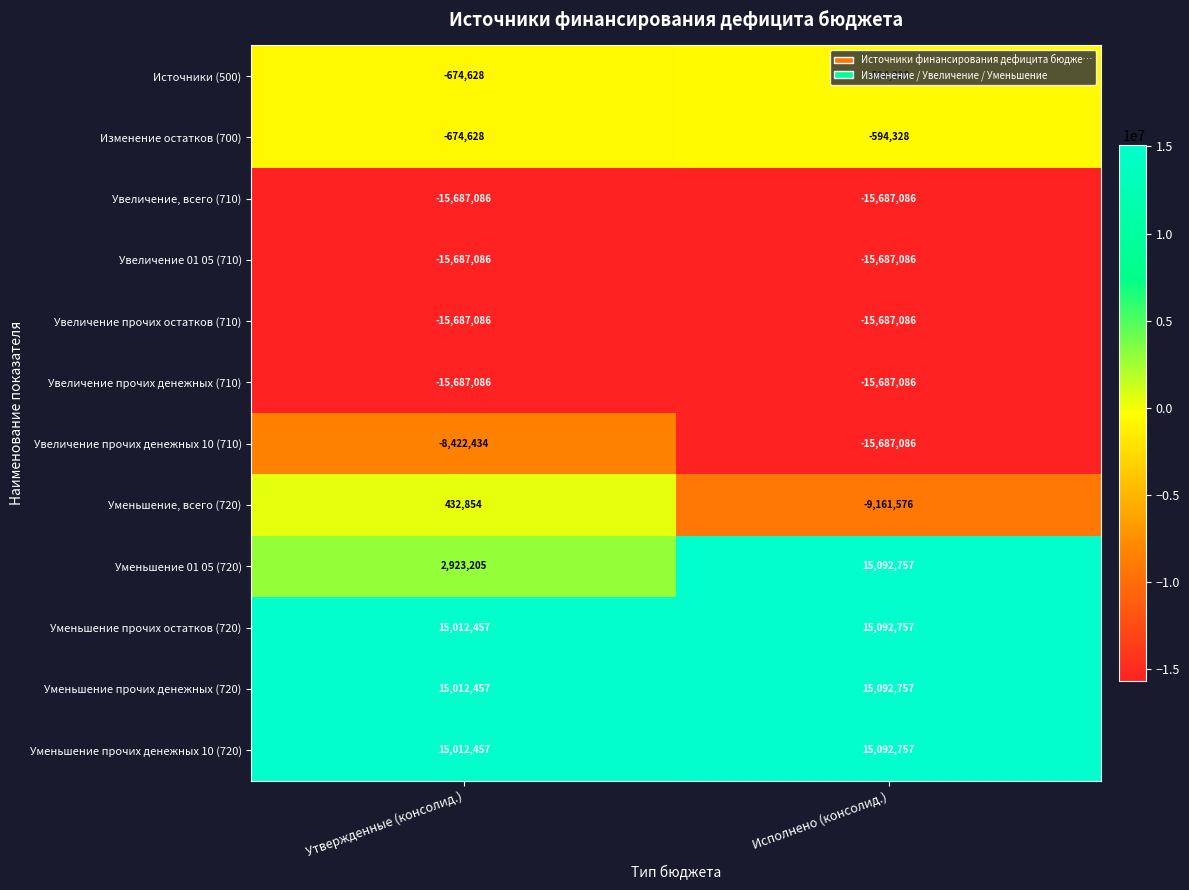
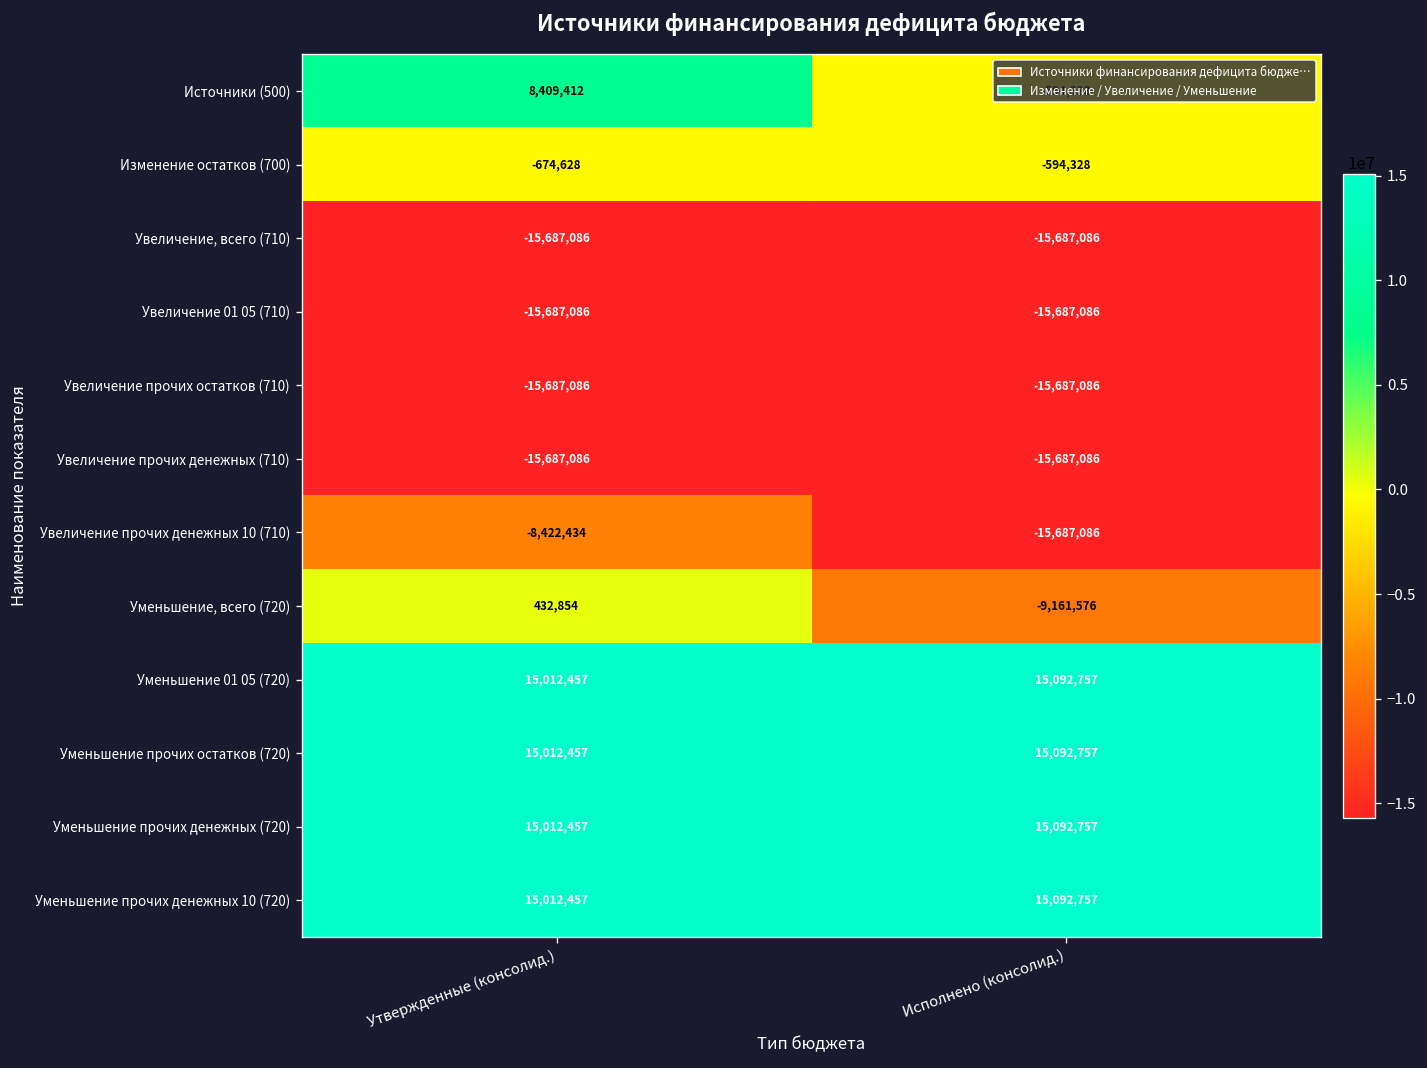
  {
    "Источники (500)": {
-     "Утвержденные (консолид.)": "-674,628"
+     "Утвержденные (консолид.)": "8,409,412"
    },
    "Изменение остатков (700)": {
      "Утвержденные (консолид.)": "-674,628",
      "Исполнено (консолид.)": "-594,328"
    },
    "Увеличение, всего (710)": {
      "Утвержденные (консолид.)": "-15,687,086",
      "Исполнено (консолид.)": "-15,687,086"
    },
    "Увеличение 01 05 (710)": {
      "Утвержденные (консолид.)": "-15,687,086",
      "Исполнено (консолид.)": "-15,687,086"
    },
    "Увеличение прочих остатков (710)": {
      "Утвержденные (консолид.)": "-15,687,086",
      "Исполнено (консолид.)": "-15,687,086"
    },
    "Увеличение прочих денежных (710)": {
      "Утвержденные (консолид.)": "-15,687,086",
      "Исполнено (консолид.)": "-15,687,086"
    },
    "Увеличение прочих денежных 10 (710)": {
      "Утвержденные (консолид.)": "-8,422,434",
      "Исполнено (консолид.)": "-15,687,086"
    },
    "Уменьшение, всего (720)": {
      "Утвержденные (консолид.)": "432,854",
      "Исполнено (консолид.)": "-9,161,576"
    },
    "Уменьшение 01 05 (720)": {
-     "Утвержденные (консолид.)": "2,923,205",
+     "Утвержденные (консолид.)": "15,012,457",
      "Исполнено (консолид.)": "15,092,757"
    },
    "Уменьшение прочих остатков (720)": {
      "Утвержденные (консолид.)": "15,012,457",
      "Исполнено (консолид.)": "15,092,757"
    },
    "Уменьшение прочих денежных (720)": {
      "Утвержденные (консолид.)": "15,012,457",
      "Исполнено (консолид.)": "15,092,757"
    },
    "Уменьшение прочих денежных 10 (720)": {
      "Утвержденные (консолид.)": "15,012,457",
      "Исполнено (консолид.)": "15,092,757"
    }
  }
